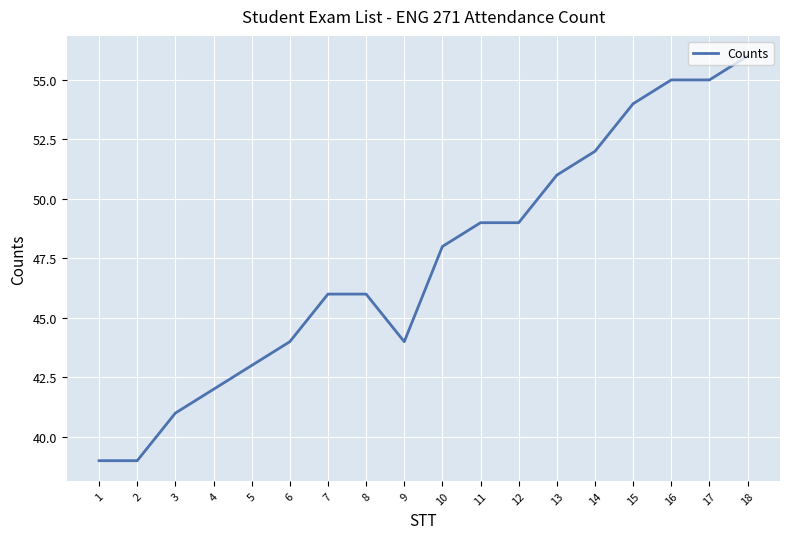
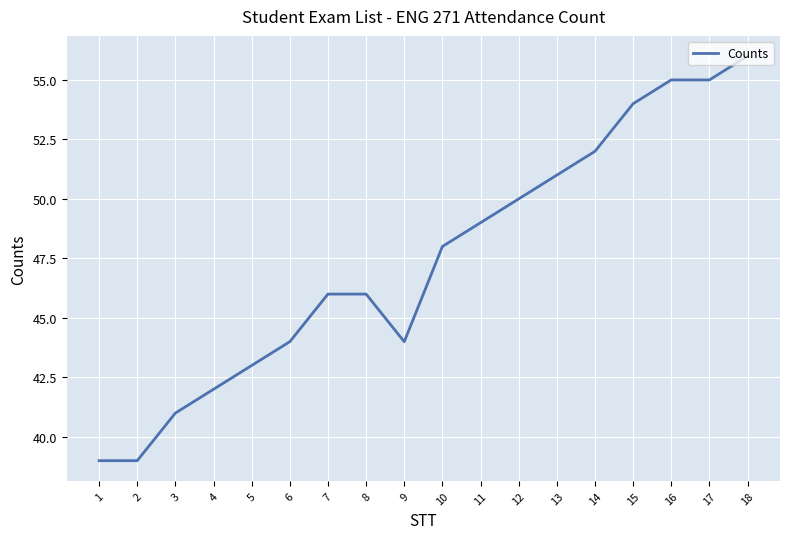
  {
    "1": 39,
    "2": 39,
    "3": 41,
    "4": 42,
    "5": 43,
    "6": 44,
    "7": 46,
    "8": 46,
    "9": 44,
    "10": 48,
    "11": 49,
-   "12": 49,
+   "12": 50,
    "13": 51,
    "14": 52,
    "15": 54,
    "16": 55,
    "17": 55
  }
